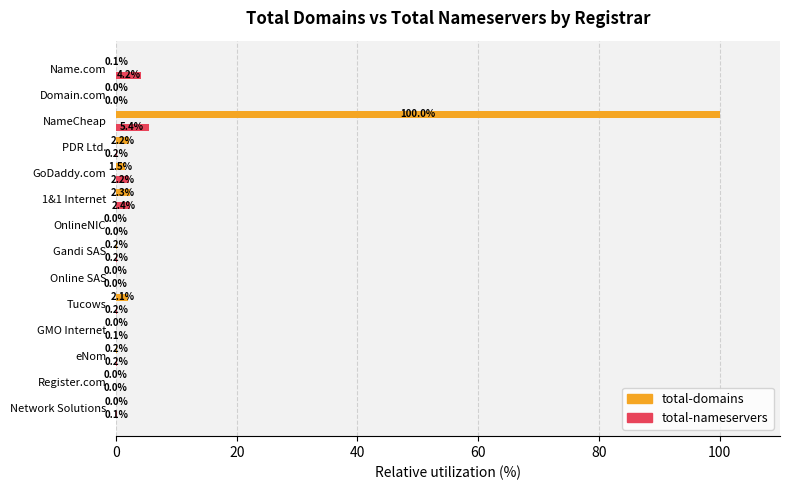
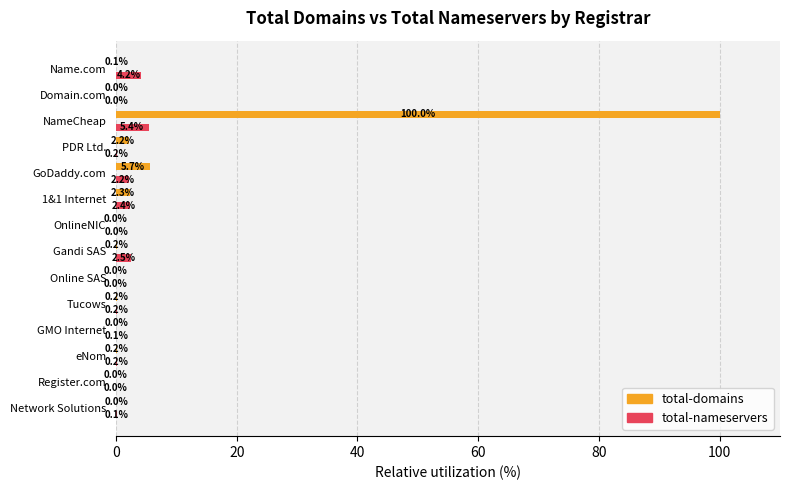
  {
    "total-domains": {
      "Name.com": "0.1%",
      "Domain.com": "0.0%",
      "NameCheap": "100.0%",
      "PDR Ltd.": "2.2%",
-     "GoDaddy.com": "1.5%",
+     "GoDaddy.com": "5.7%",
      "1&1 Internet": "2.3%",
      "OnlineNIC": "0.0%",
      "Gandi SAS": "0.2%",
      "Online SAS": "0.0%",
-     "Tucows": "2.1%",
+     "Tucows": "0.2%",
      "GMO Internet": "0.0%",
      "eNom": "0.2%",
      "Register.com": "0.0%",
      "Network Solutions": "0.0%"
    },
    "total-nameservers": {
      "Name.com": "4.2%",
      "Domain.com": "0.0%",
      "NameCheap": "5.4%",
      "PDR Ltd.": "0.2%",
      "GoDaddy.com": "2.2%",
      "1&1 Internet": "2.4%",
      "OnlineNIC": "0.0%",
-     "Gandi SAS": "0.2%",
+     "Gandi SAS": "2.5%",
      "Online SAS": "0.0%",
      "Tucows": "0.2%",
      "GMO Internet": "0.1%",
      "eNom": "0.2%",
      "Register.com": "0.0%",
      "Network Solutions": "0.1%"
    }
  }
